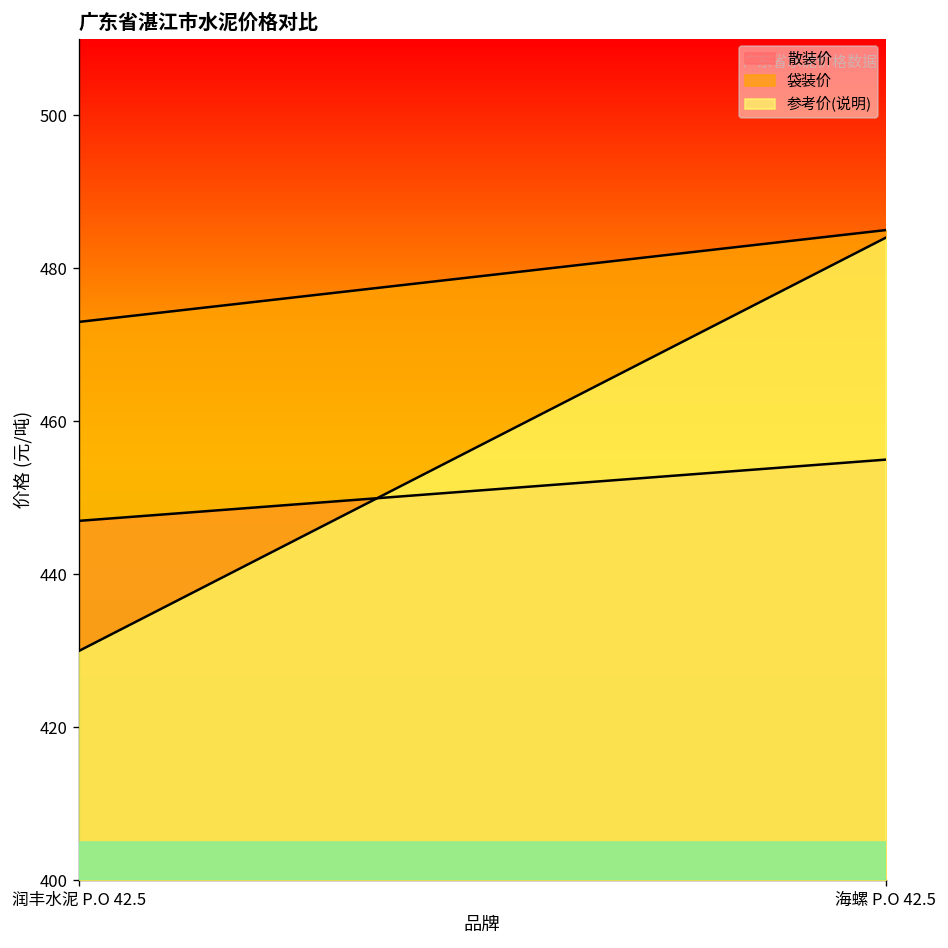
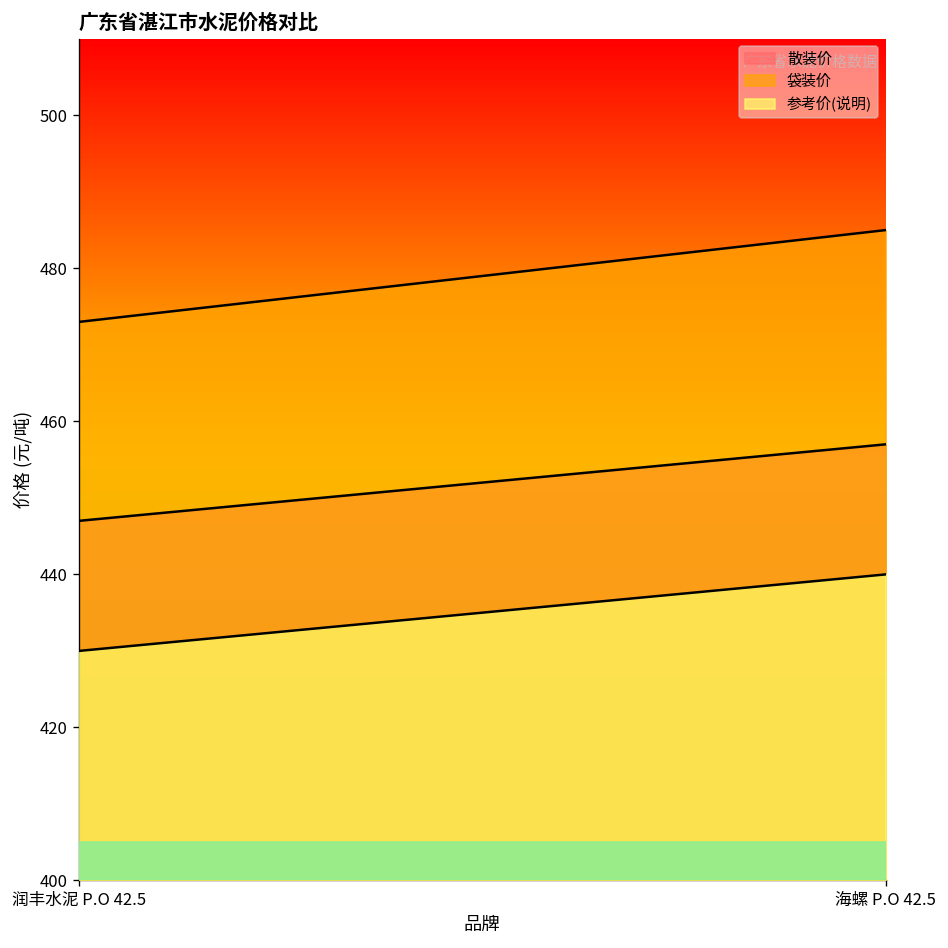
  {
    "散装价": {
      "润丰水泥 P.O 42.5": 447,
-     "海螺 P.O 42.5": 455
+     "海螺 P.O 42.5": 457
    },
    "袋装价": {
      "润丰水泥 P.O 42.5": 473,
      "海螺 P.O 42.5": 485
    },
    "参考价(说明)": {
      "润丰水泥 P.O 42.5": 430,
-     "海螺 P.O 42.5": 484
+     "海螺 P.O 42.5": 440
    }
  }
